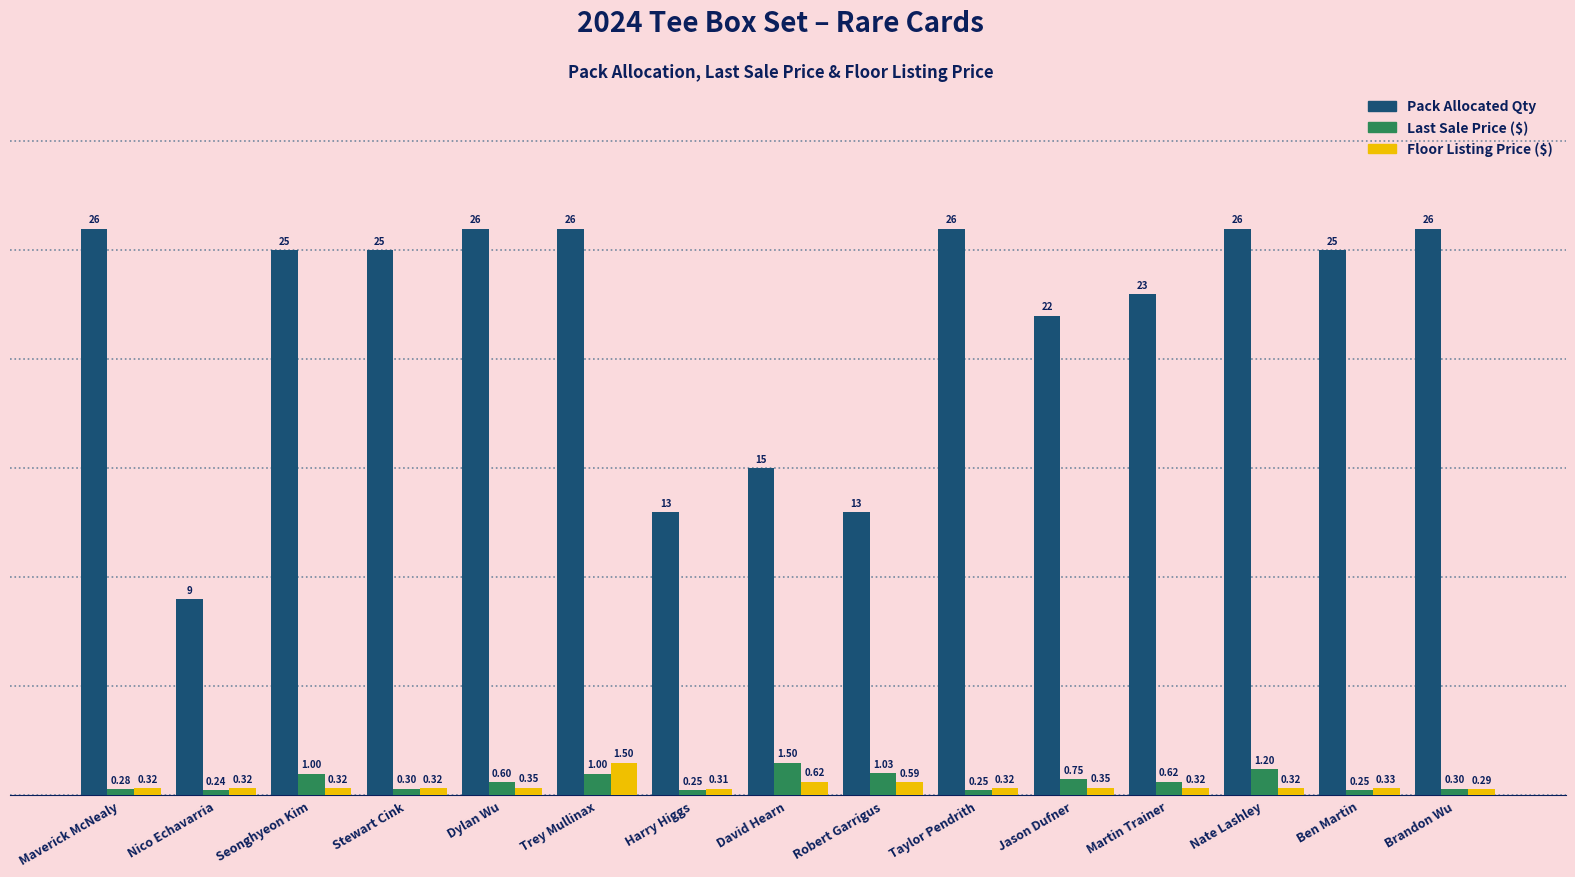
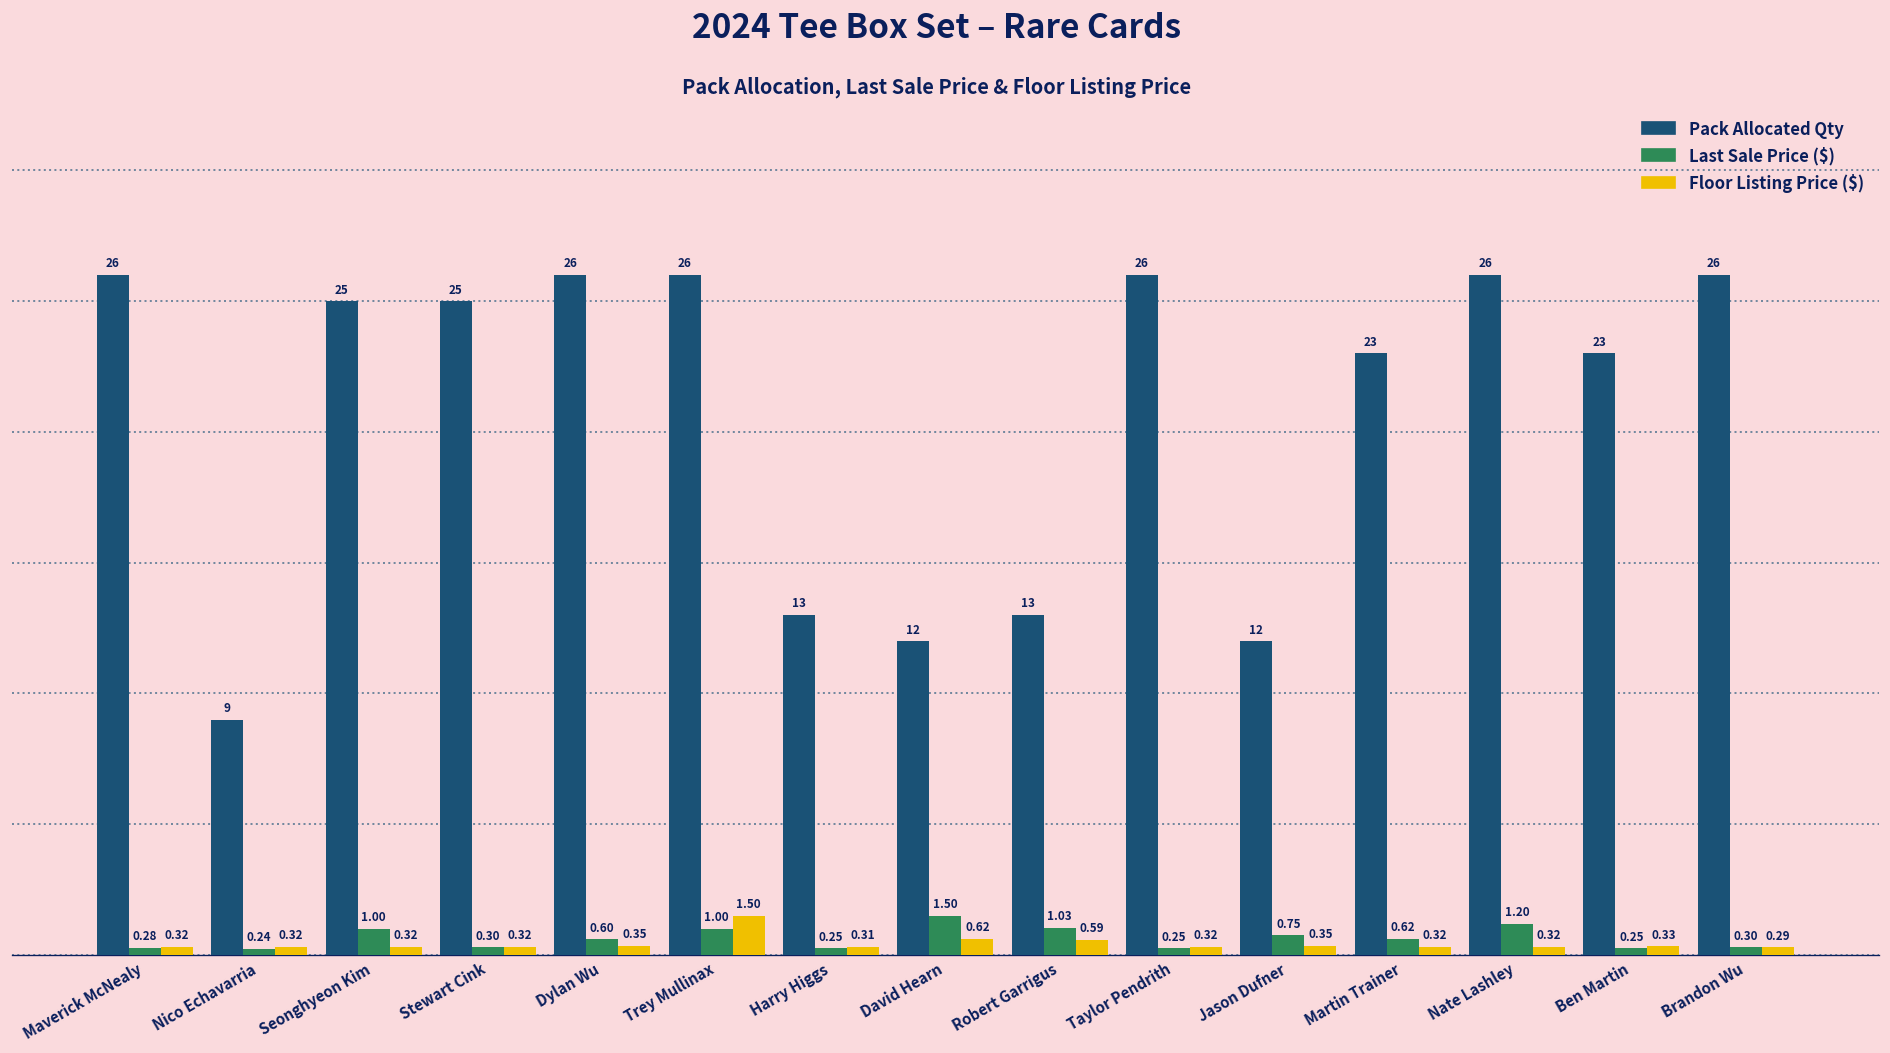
  {
    "Pack Allocated Qty": {
      "Maverick McNealy": 26,
      "Nico Echavarria": 9,
      "Seonghyeon Kim": 25,
      "Stewart Cink": 25,
      "Dylan Wu": 26,
      "Trey Mullinax": 26,
      "Harry Higgs": 13,
-     "David Hearn": 15,
+     "David Hearn": 12,
      "Robert Garrigus": 13,
      "Taylor Pendrith": 26,
-     "Jason Dufner": 22,
+     "Jason Dufner": 12,
      "Martin Trainer": 23,
      "Nate Lashley": 26,
-     "Ben Martin": 25,
+     "Ben Martin": 23,
      "Brandon Wu": 26
    }
  }
